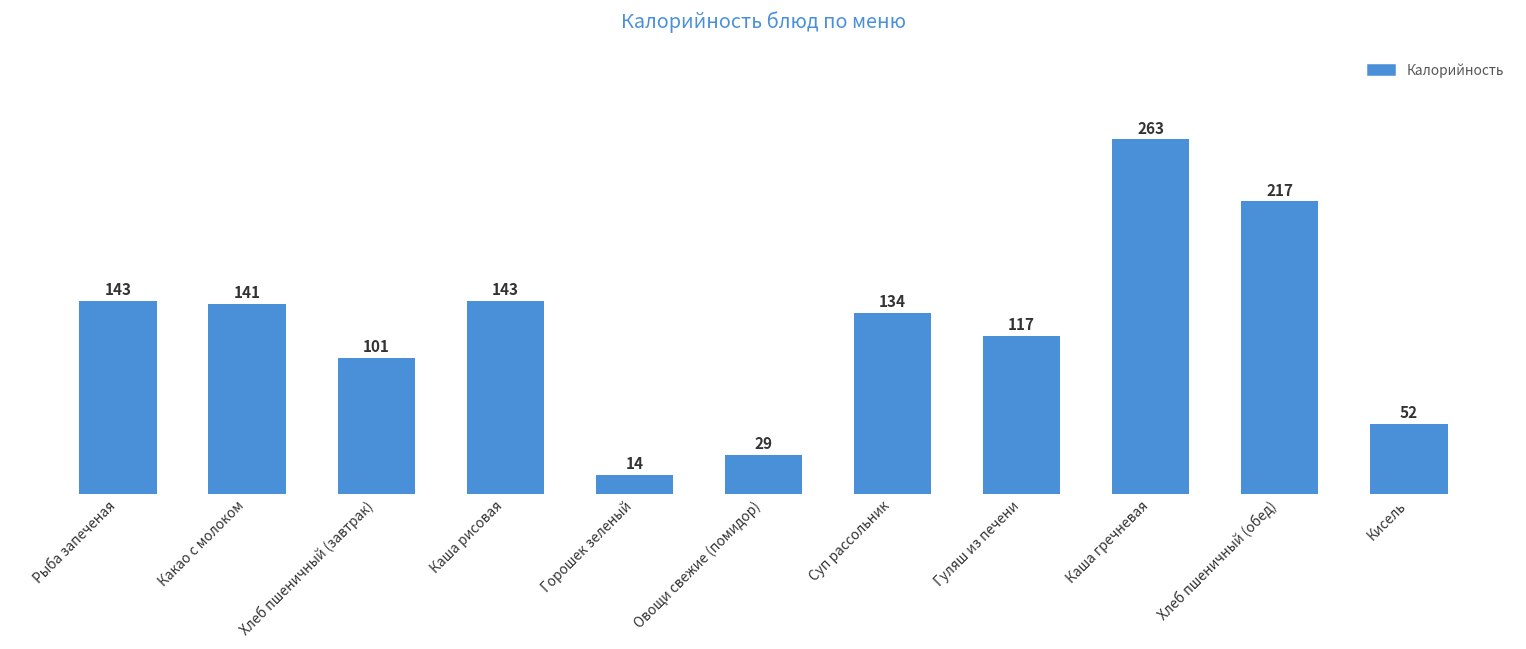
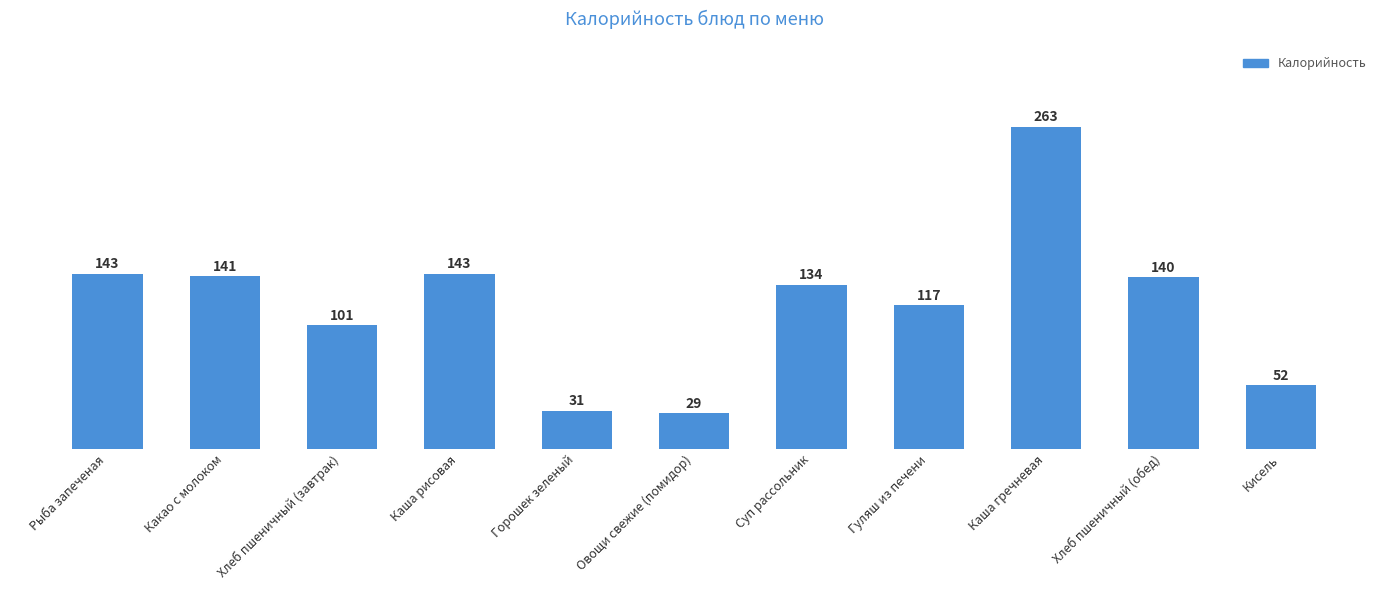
  {
    "Рыба запеченая": 143,
    "Какао с молоком": 141,
    "Хлеб пшеничный (завтрак)": 101,
    "Каша рисовая": 143,
-   "Горошек зеленый": 14,
+   "Горошек зеленый": 31,
    "Овощи свежие (помидор)": 29,
    "Суп рассольник": 134,
    "Гуляш из печени": 117,
    "Каша гречневая": 263,
-   "Хлеб пшеничный (обед)": 217,
+   "Хлеб пшеничный (обед)": 140,
    "Кисель": 52
  }
